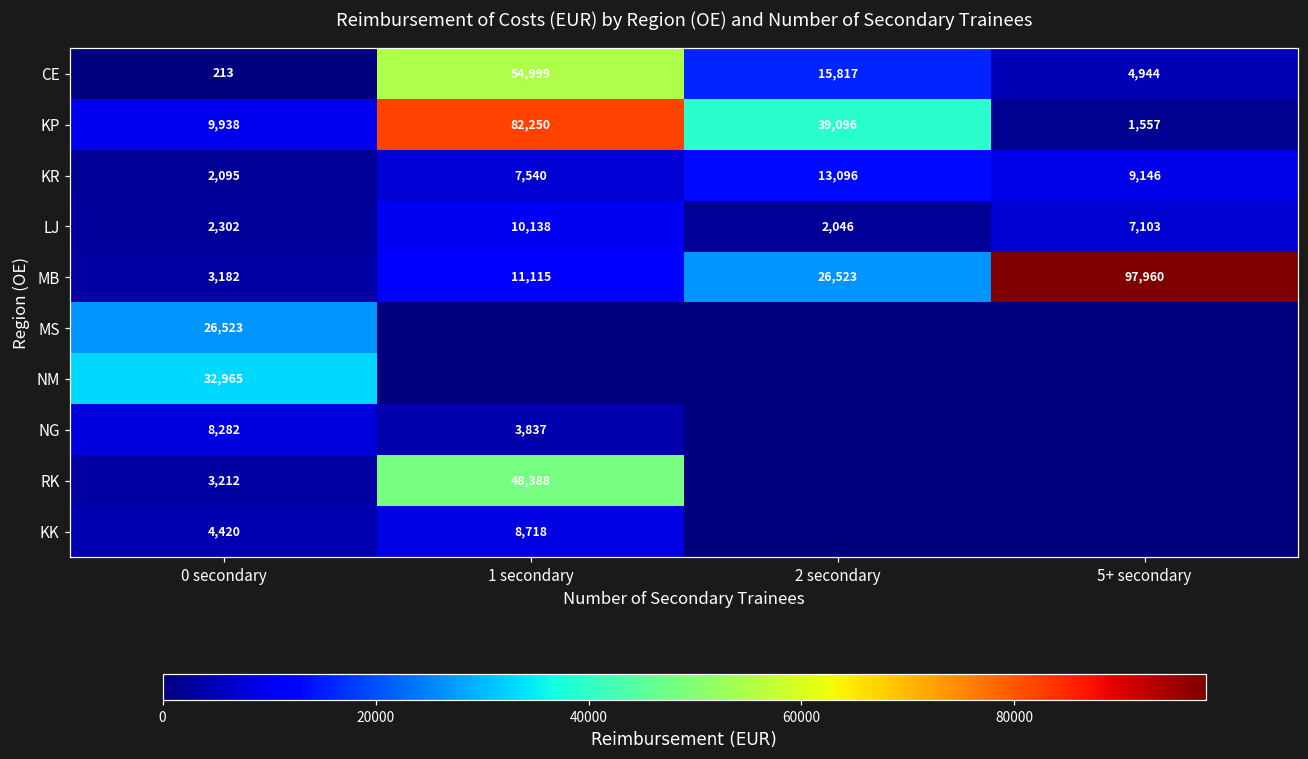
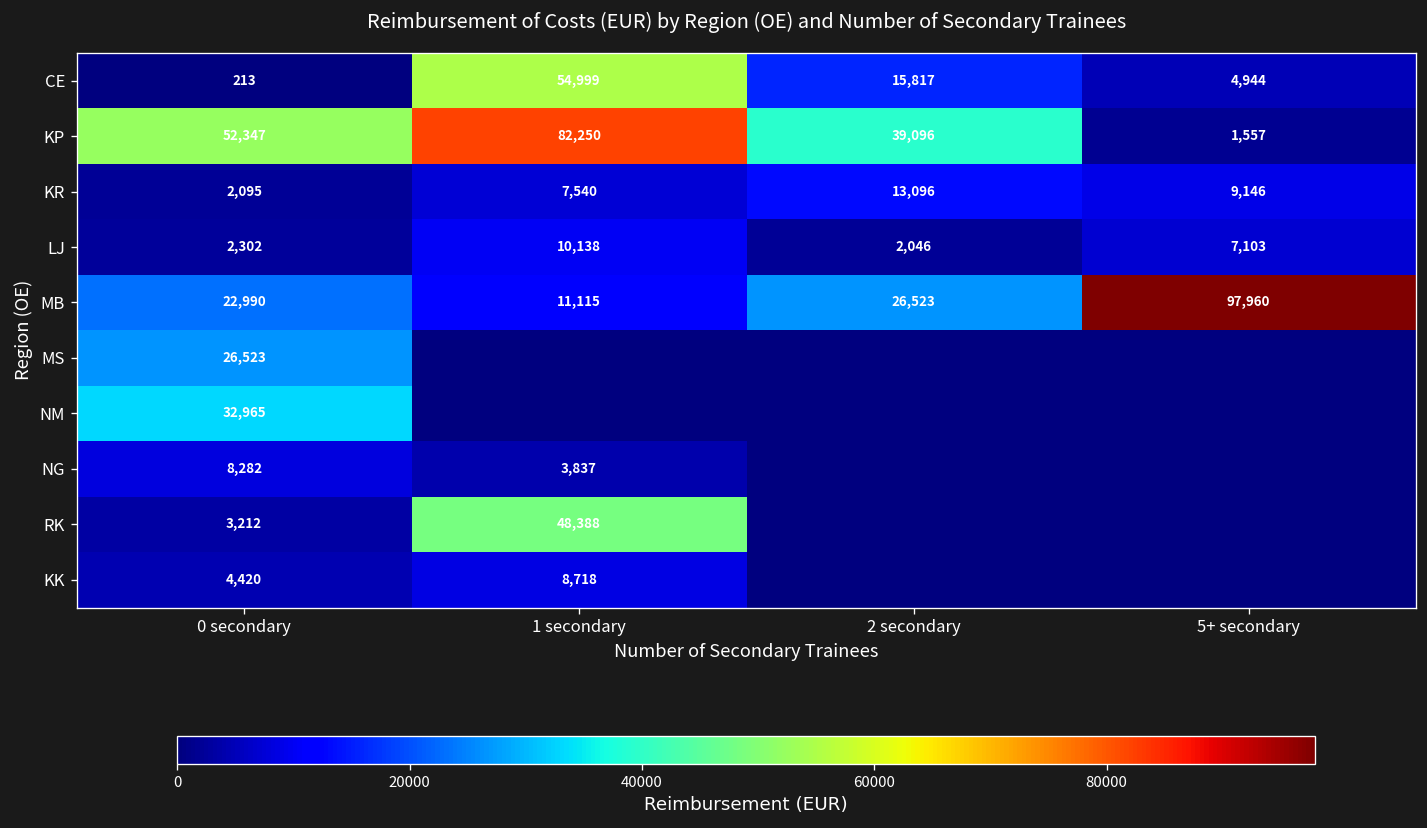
  {
    "CE": {
      "0 secondary": "213",
      "1 secondary": "54,999",
      "2 secondary": "15,817",
      "5+ secondary": "4,944"
    },
    "KP": {
-     "0 secondary": "9,938",
+     "0 secondary": "52,347",
      "1 secondary": "82,250",
      "2 secondary": "39,096",
      "5+ secondary": "1,557"
    },
    "KR": {
      "0 secondary": "2,095",
      "1 secondary": "7,540",
      "2 secondary": "13,096",
      "5+ secondary": "9,146"
    },
    "LJ": {
      "0 secondary": "2,302",
      "1 secondary": "10,138",
      "2 secondary": "2,046",
      "5+ secondary": "7,103"
    },
    "MB": {
-     "0 secondary": "3,182",
+     "0 secondary": "22,990",
      "1 secondary": "11,115",
      "2 secondary": "26,523",
      "5+ secondary": "97,960"
    },
    "MS": {
      "0 secondary": "26,523"
    },
    "NM": {
      "0 secondary": "32,965"
    },
    "NG": {
      "0 secondary": "8,282",
      "1 secondary": "3,837"
    },
    "RK": {
      "0 secondary": "3,212",
      "1 secondary": "48,388"
    },
    "KK": {
      "0 secondary": "4,420",
      "1 secondary": "8,718"
    }
  }
